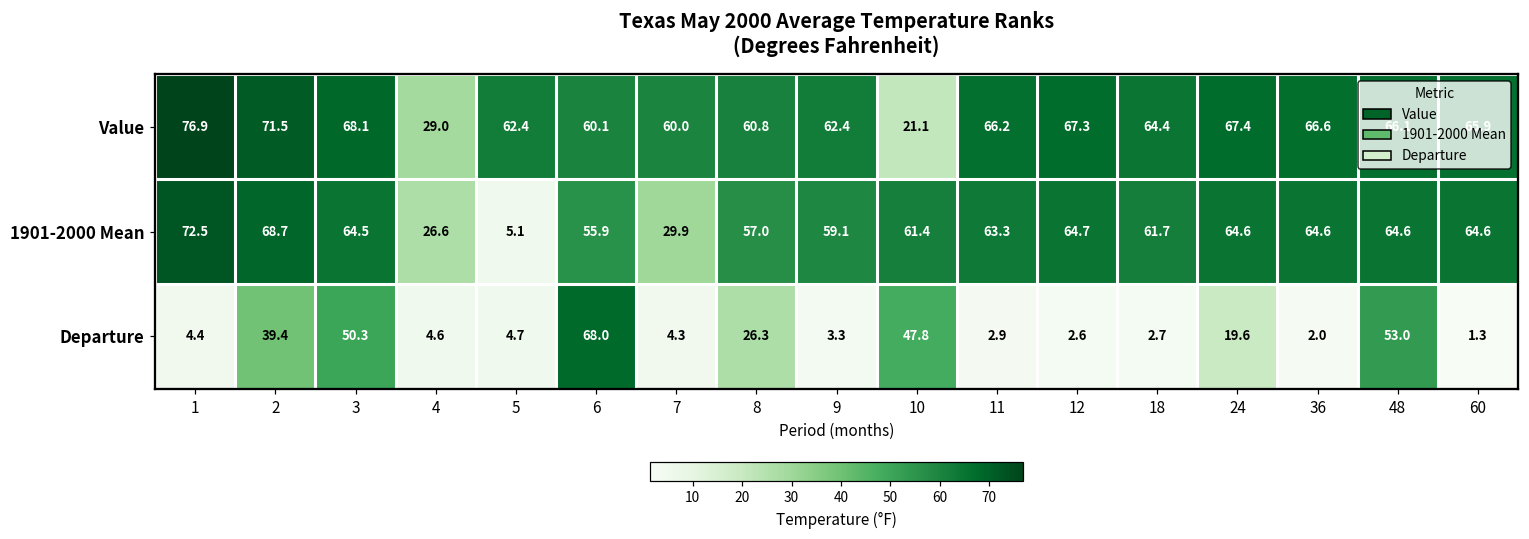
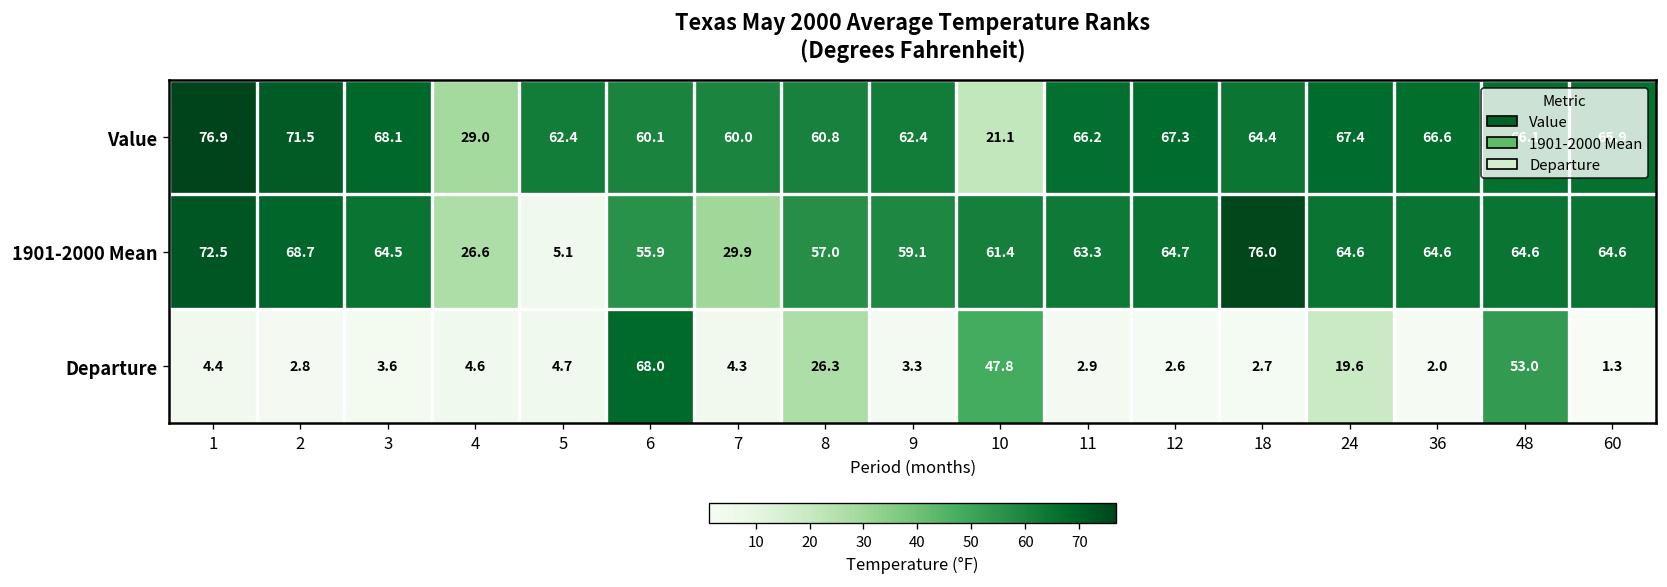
  {
    "Value": {
      "1": 76.9,
      "2": 71.5,
      "3": 68.1,
      "4": 29.0,
      "5": 62.4,
      "6": 60.1,
      "7": 60.0,
      "8": 60.8,
      "9": 62.4,
      "10": 21.1,
      "11": 66.2,
      "12": 67.3,
      "18": 64.4,
      "24": 67.4,
      "36": 66.6
    },
    "1901-2000 Mean": {
      "1": 72.5,
      "2": 68.7,
      "3": 64.5,
      "4": 26.6,
      "5": 5.1,
      "6": 55.9,
      "7": 29.9,
      "8": 57.0,
      "9": 59.1,
      "10": 61.4,
      "11": 63.3,
      "12": 64.7,
-     "18": 61.7,
+     "18": 76.0,
      "24": 64.6,
      "36": 64.6,
      "48": 64.6,
      "60": 64.6
    },
    "Departure": {
      "1": 4.4,
-     "2": 39.4,
-     "3": 50.3,
+     "2": 2.8,
+     "3": 3.6,
      "4": 4.6,
      "5": 4.7,
      "6": 68.0,
      "7": 4.3,
      "8": 26.3,
      "9": 3.3,
      "10": 47.8,
      "11": 2.9,
      "12": 2.6,
      "18": 2.7,
      "24": 19.6,
      "36": 2.0,
      "48": 53.0,
      "60": 1.3
    }
  }
